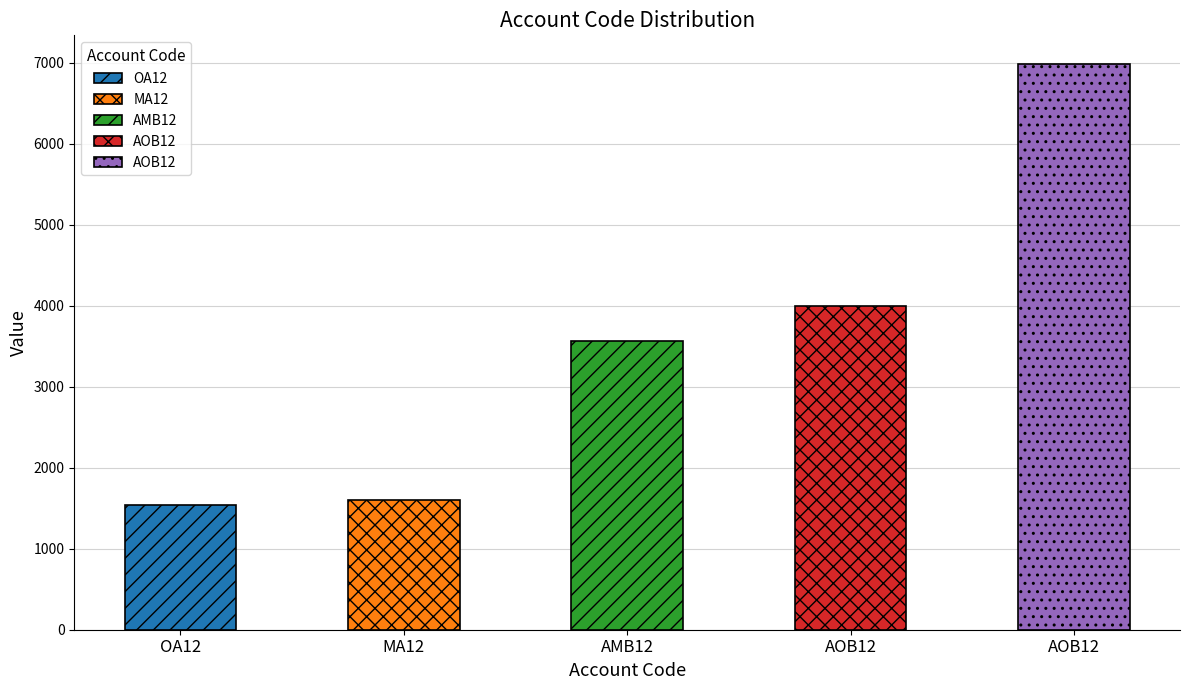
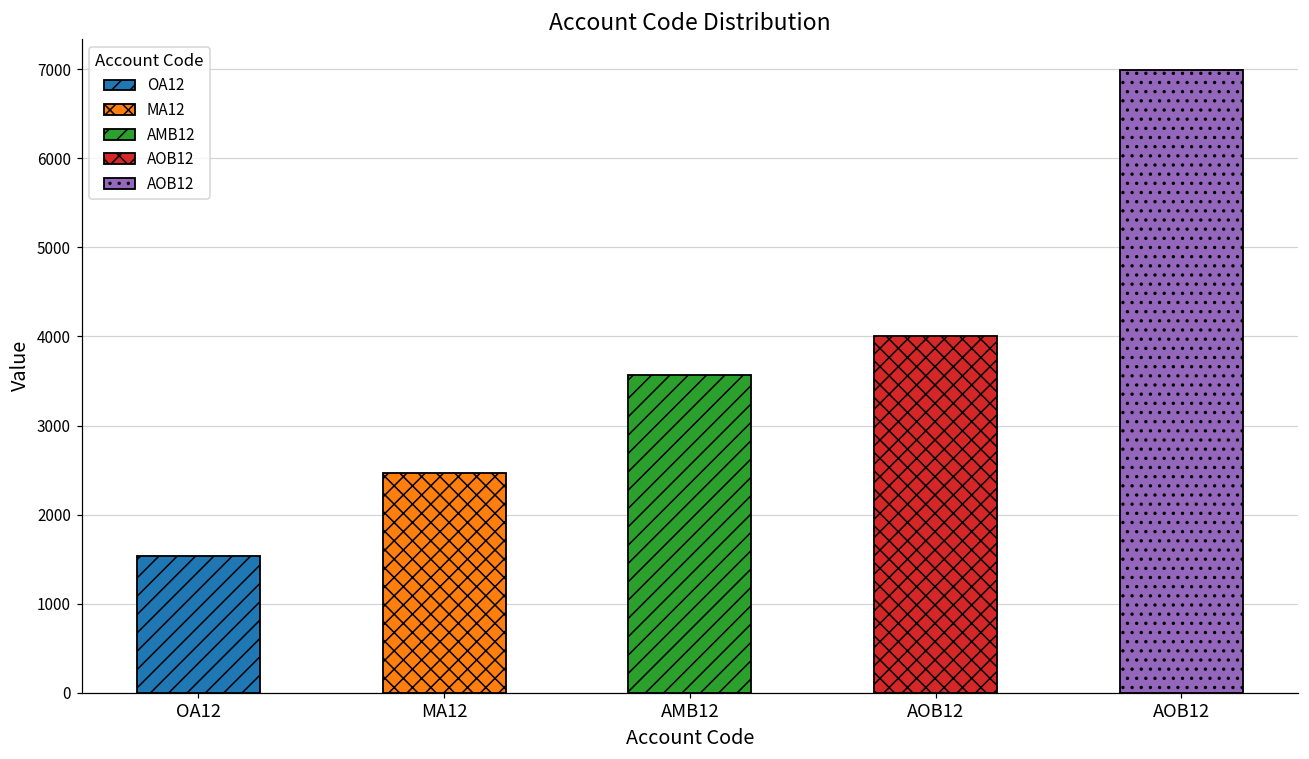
  {
    "OA12": 1500,
-   "MA12": 1600,
+   "MA12": 2500,
    "AMB12": 3600
  }
